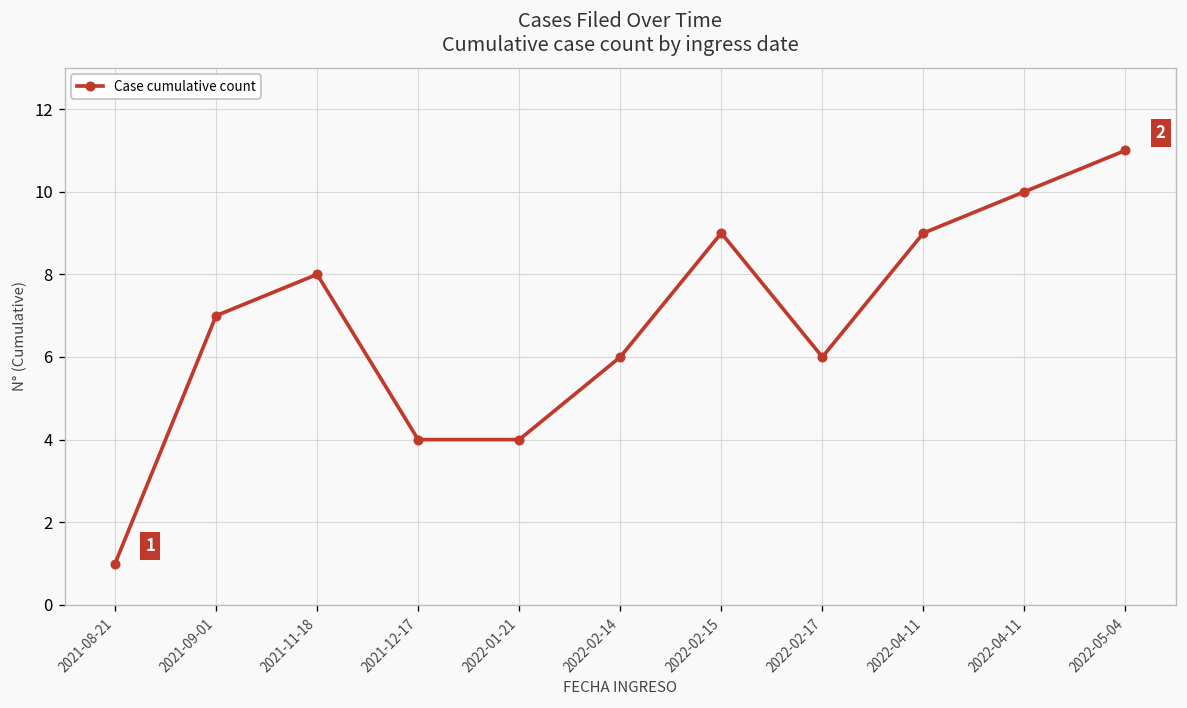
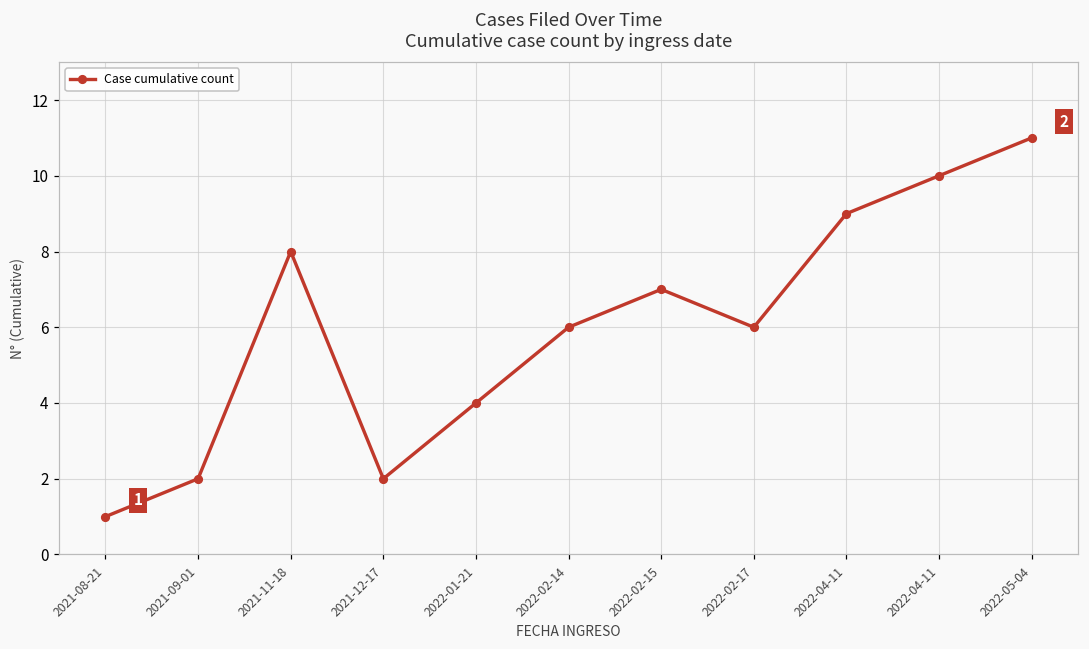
  {
-   "2021-09-01": 7,
+   "2021-09-01": 2,
    "2021-11-18": 8,
-   "2021-12-17": 4,
+   "2021-12-17": 2,
    "2022-01-21": 4,
    "2022-02-14": 6,
-   "2022-02-15": 9,
+   "2022-02-15": 7,
    "2022-02-17": 6,
    "2022-05-04": 11
  }
